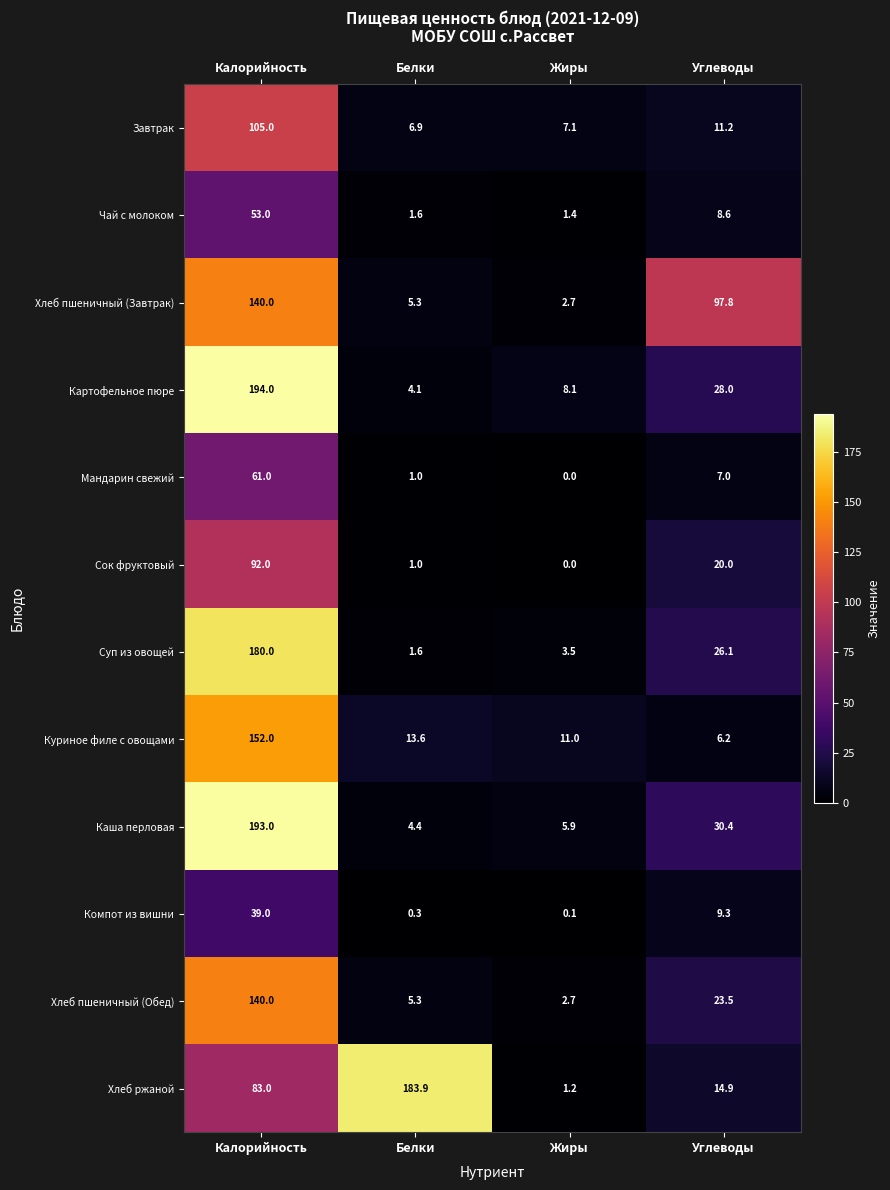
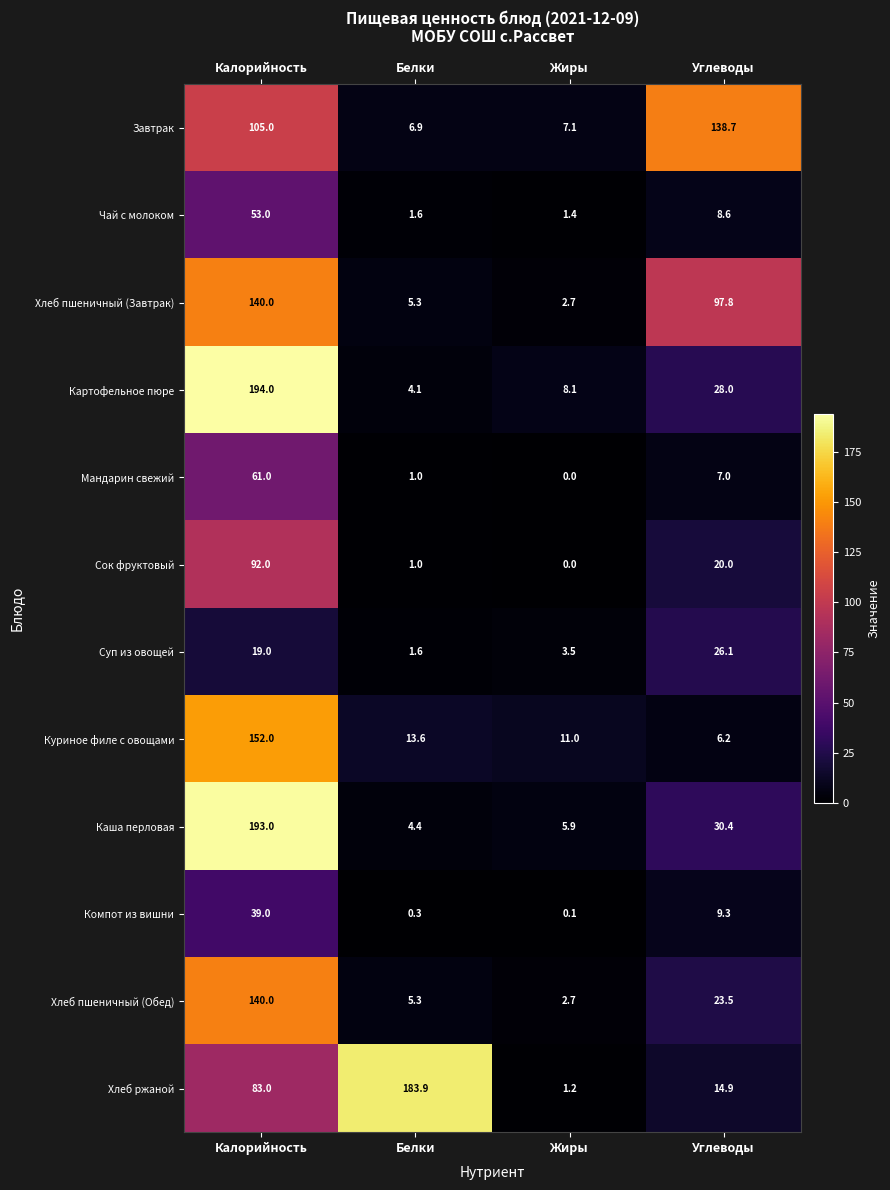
  {
    "Завтрак": {
      "Калорийность": 105.0,
      "Белки": 6.9,
      "Жиры": 7.1,
-     "Углеводы": 11.2
+     "Углеводы": 138.7
    },
    "Чай с молоком": {
      "Калорийность": 53.0,
      "Белки": 1.6,
      "Жиры": 1.4,
      "Углеводы": 8.6
    },
    "Хлеб пшеничный (Завтрак)": {
      "Калорийность": 140.0,
      "Белки": 5.3,
      "Жиры": 2.7,
      "Углеводы": 97.8
    },
    "Картофельное пюре": {
      "Калорийность": 194.0,
      "Белки": 4.1,
      "Жиры": 8.1,
      "Углеводы": 28.0
    },
    "Мандарин свежий": {
      "Калорийность": 61.0,
      "Белки": 1.0,
      "Жиры": 0.0,
      "Углеводы": 7.0
    },
    "Сок фруктовый": {
      "Калорийность": 92.0,
      "Белки": 1.0,
      "Жиры": 0.0,
      "Углеводы": 20.0
    },
    "Суп из овощей": {
-     "Калорийность": 180.0,
+     "Калорийность": 19.0,
      "Белки": 1.6,
      "Жиры": 3.5,
      "Углеводы": 26.1
    },
    "Куриное филе с овощами": {
      "Калорийность": 152.0,
      "Белки": 13.6,
      "Жиры": 11.0,
      "Углеводы": 6.2
    },
    "Каша перловая": {
      "Калорийность": 193.0,
      "Белки": 4.4,
      "Жиры": 5.9,
      "Углеводы": 30.4
    },
    "Компот из вишни": {
      "Калорийность": 39.0,
      "Белки": 0.3,
      "Жиры": 0.1,
      "Углеводы": 9.3
    },
    "Хлеб пшеничный (Обед)": {
      "Калорийность": 140.0,
      "Белки": 5.3,
      "Жиры": 2.7,
      "Углеводы": 23.5
    },
    "Хлеб ржаной": {
      "Калорийность": 83.0,
      "Белки": 183.9,
      "Жиры": 1.2,
      "Углеводы": 14.9
    }
  }
